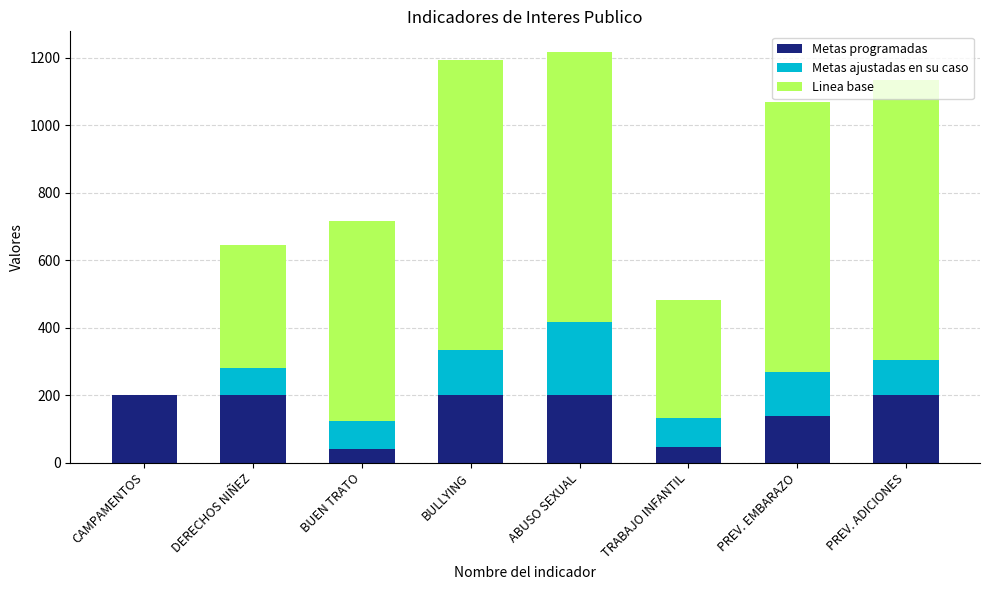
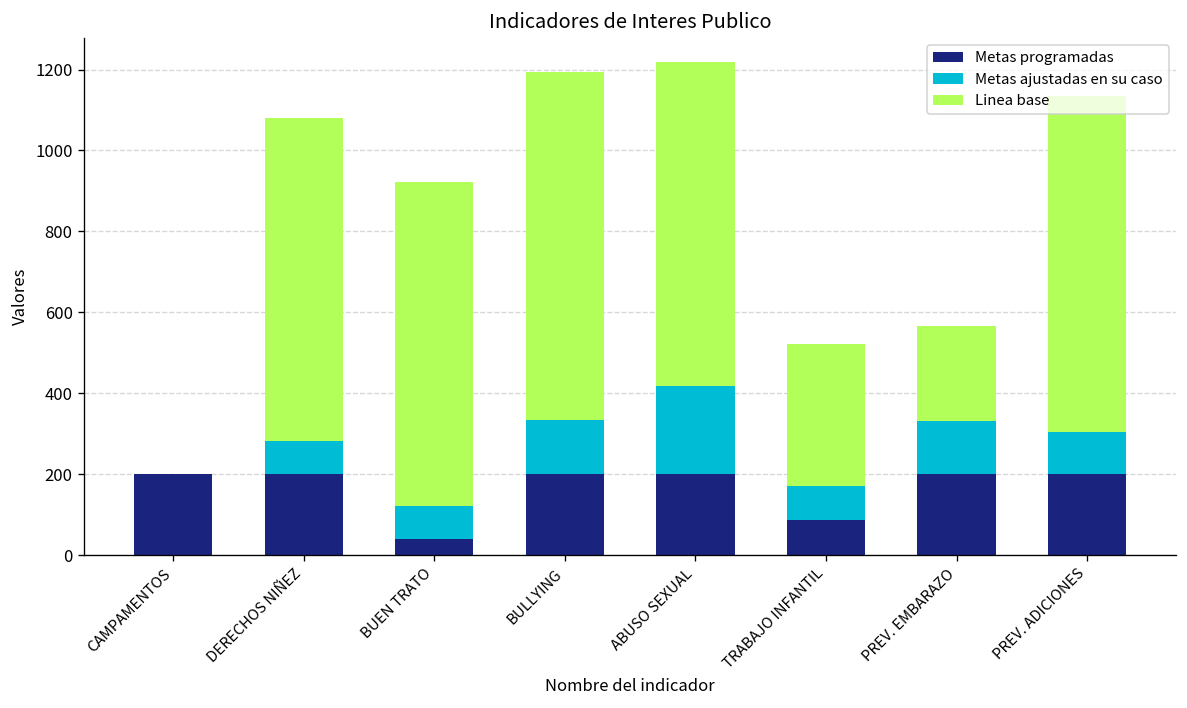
  {
    "Metas programadas": {
      "CAMPAMENTOS": 200,
      "DERECHOS NIÑEZ": 200,
      "BUEN TRATO": 40,
      "BULLYING": 200,
      "ABUSO SEXUAL": 200,
-     "TRABAJO INFANTIL": 50,
-     "PREV. EMBARAZO": 140,
+     "TRABAJO INFANTIL": 90,
+     "PREV. EMBARAZO": 200,
      "PREV. ADICIONES": 200
    },
    "Metas ajustadas en su caso": {
      "CAMPAMENTOS": 0,
      "DERECHOS NIÑEZ": 80,
      "BUEN TRATO": 80,
      "BULLYING": 130,
      "ABUSO SEXUAL": 220,
      "TRABAJO INFANTIL": 80,
      "PREV. EMBARAZO": 130,
      "PREV. ADICIONES": 100
    },
    "Linea base": {
-     "DERECHOS NIÑEZ": 370,
-     "BUEN TRATO": 590,
+     "DERECHOS NIÑEZ": 800,
+     "BUEN TRATO": 800,
      "BULLYING": 860,
      "ABUSO SEXUAL": 800,
      "TRABAJO INFANTIL": 350,
-     "PREV. EMBARAZO": 800
+     "PREV. EMBARAZO": 240
    }
  }
